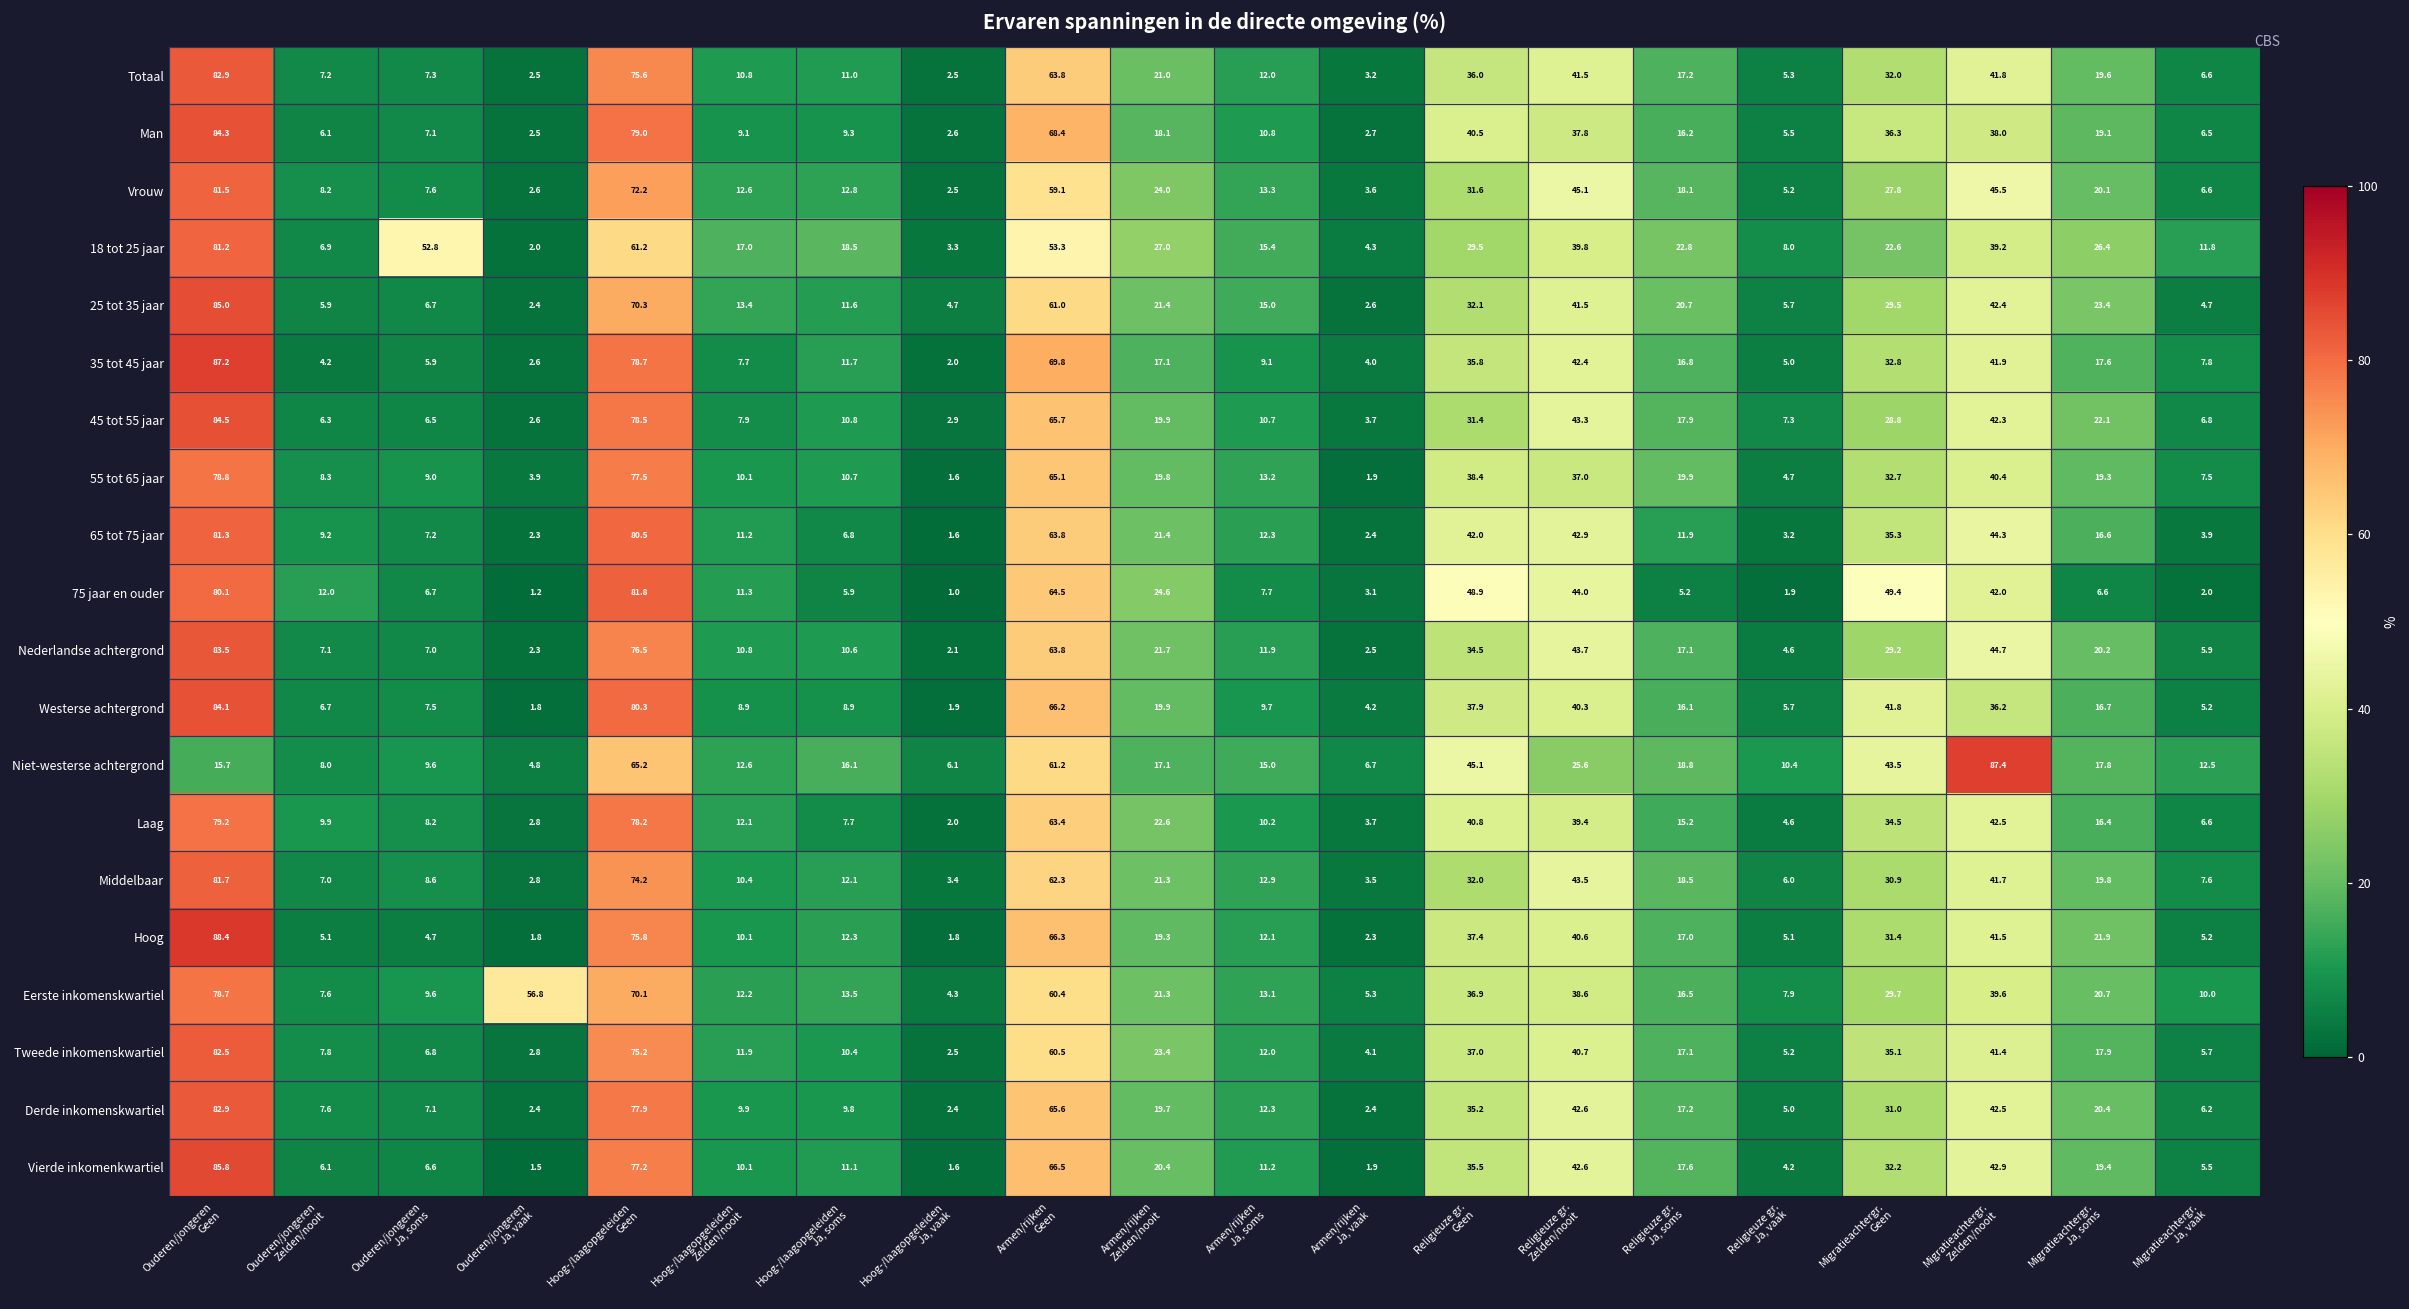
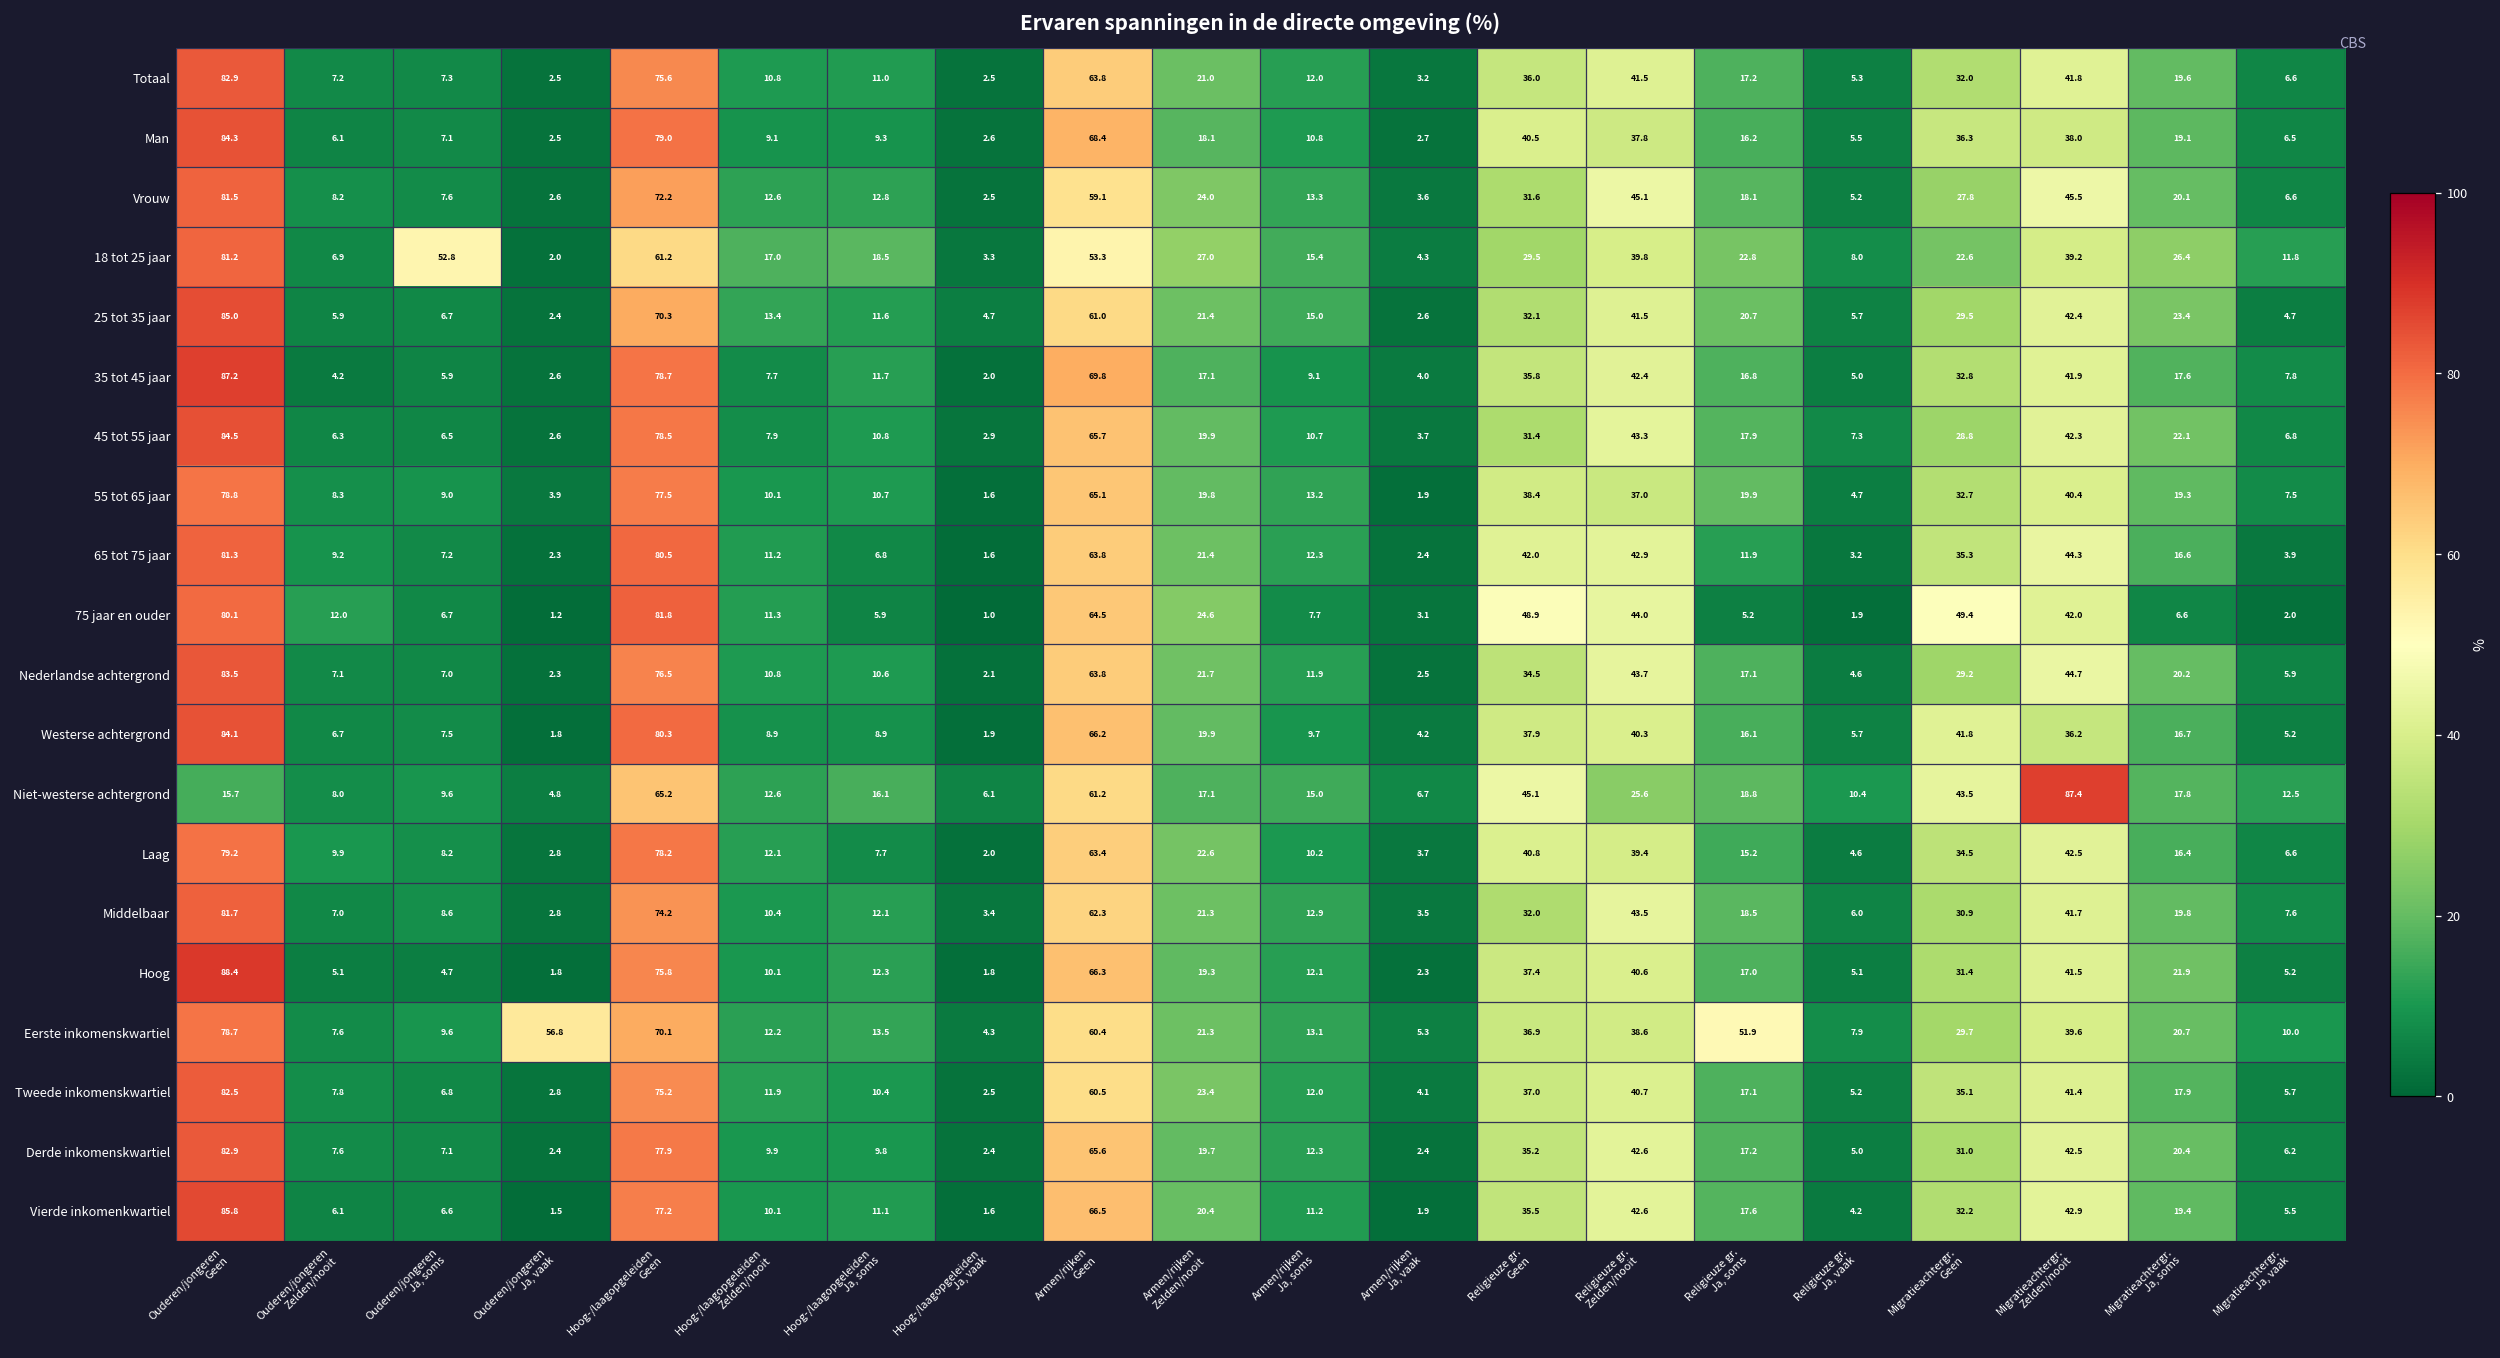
  {
    "Eerste inkomenskwartiel": {
      "Ouderen/jongeren Geen": 78.7,
      "Ouderen/jongeren Zelden/nooit": 7.6,
      "Ouderen/jongeren Ja, soms": 9.6,
      "Ouderen/jongeren Ja, vaak": 56.8,
      "Hoog-/laagopgeleiden Geen": 70.1,
      "Hoog-/laagopgeleiden Zelden/nooit": 12.2,
      "Hoog-/laagopgeleiden Ja, soms": 13.5,
      "Hoog-/laagopgeleiden Ja, vaak": 4.3,
      "Armen/rijken Geen": 60.4,
      "Armen/rijken Zelden/nooit": 21.3,
      "Armen/rijken Ja, soms": 13.1,
      "Armen/rijken Ja, vaak": 5.3,
      "Religieuze gr. Geen": 36.9,
      "Religieuze gr. Zelden/nooit": 38.6,
-     "Religieuze gr. Ja, soms": 16.5,
+     "Religieuze gr. Ja, soms": 51.9,
      "Religieuze gr. Ja, vaak": 7.9,
      "Migratieachtergr. Geen": 29.7,
      "Migratieachtergr. Zelden/nooit": 39.6,
      "Migratieachtergr. Ja, soms": 20.7,
      "Migratieachtergr. Ja, vaak": 10.0
    }
  }
